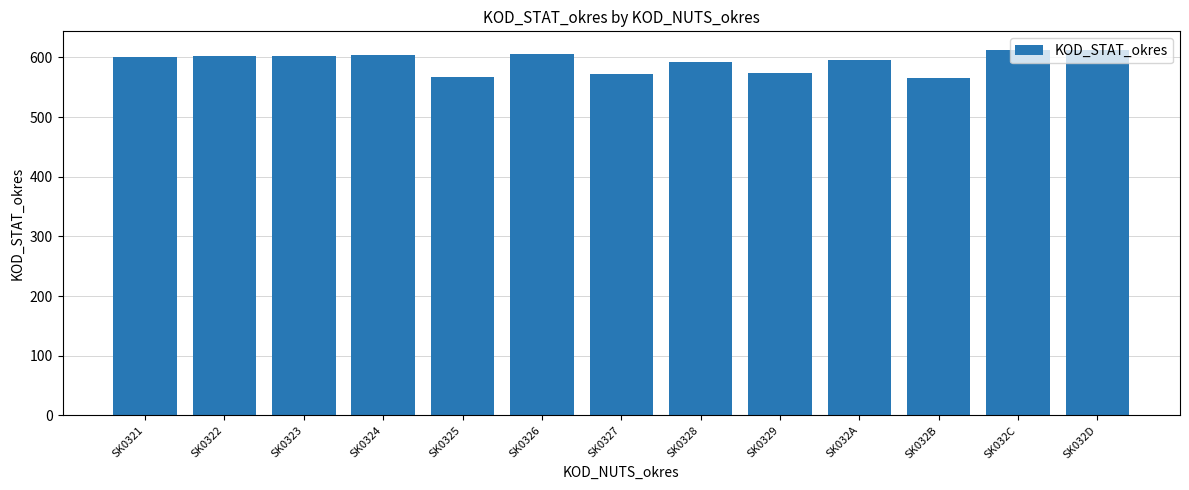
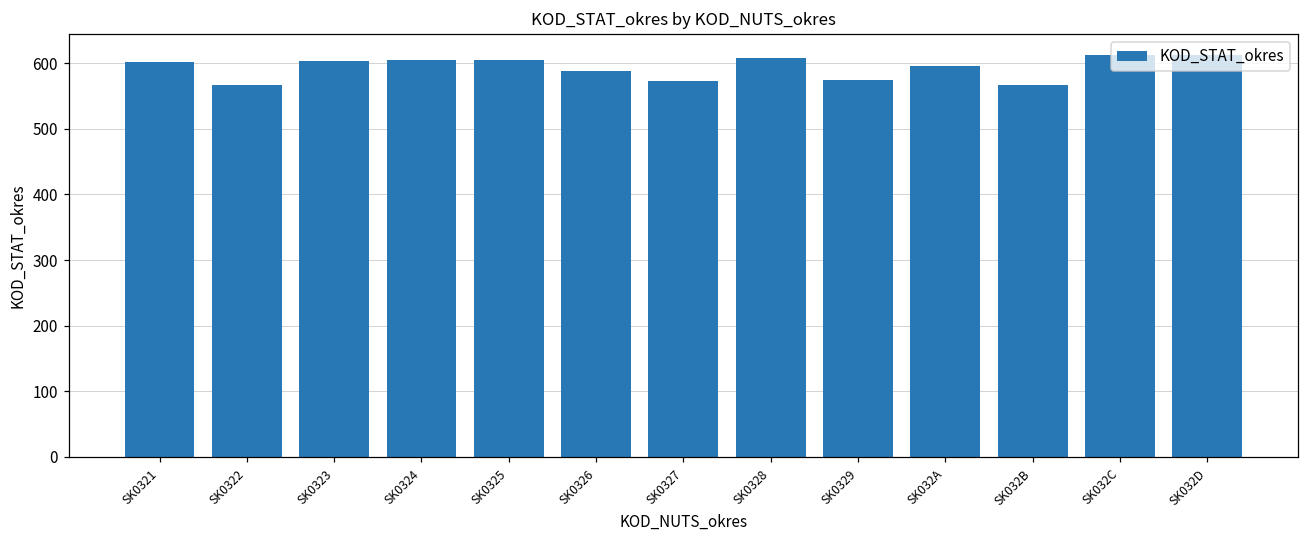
  {
    "SK0321": 600,
-   "SK0322": 600,
+   "SK0322": 570,
    "SK0323": 600,
    "SK0324": 600,
-   "SK0325": 570,
-   "SK0326": 610,
+   "SK0325": 610,
+   "SK0326": 590,
    "SK0327": 570,
-   "SK0328": 590,
+   "SK0328": 610,
    "SK0329": 570,
    "SK032A": 600,
    "SK032B": 570
  }
